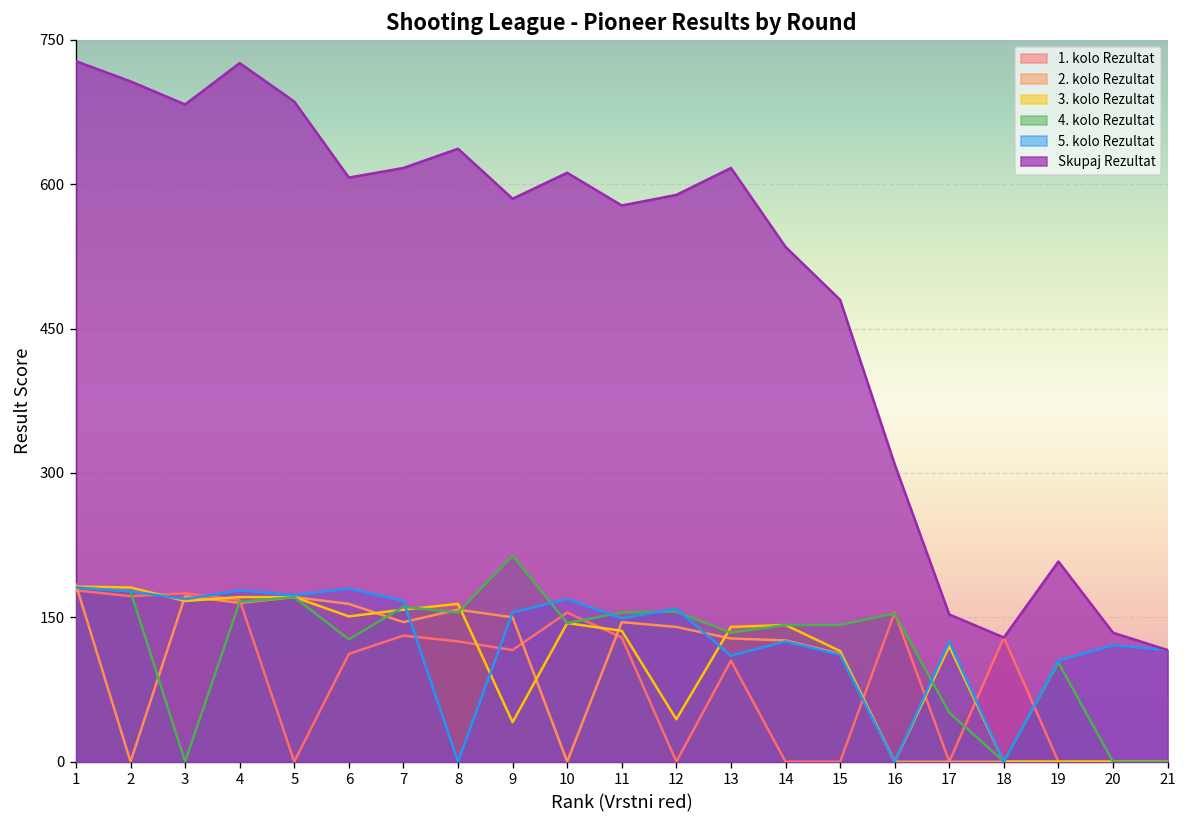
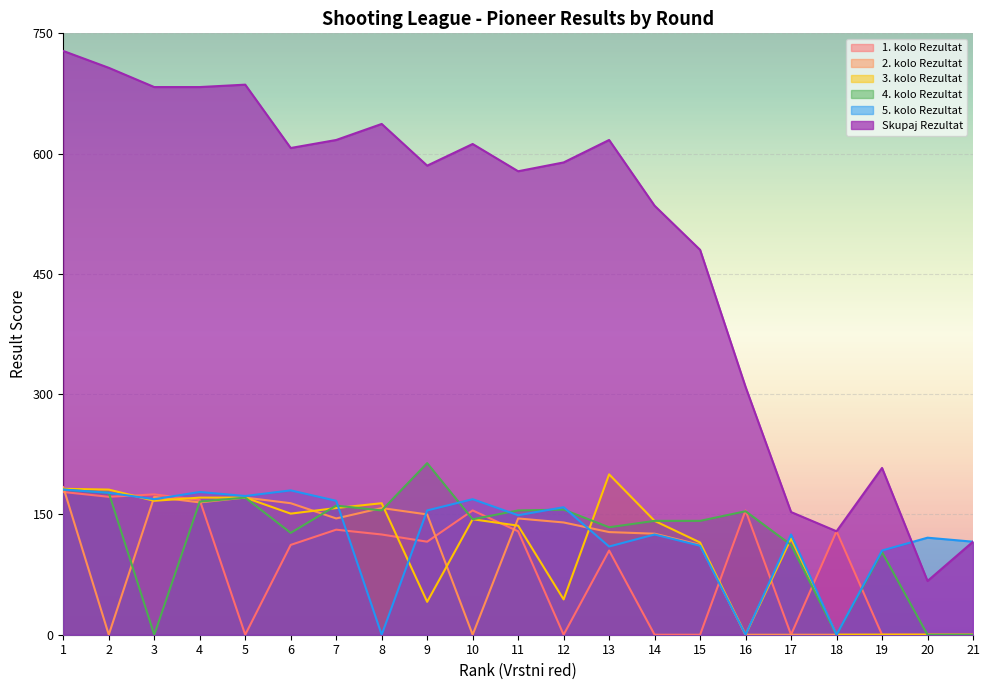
  {
    "3. kolo Rezultat": {
      "2": 180,
      "6": 150,
      "8": 160,
      "9": 40,
      "11": 140,
      "12": 40,
-     "13": 140,
+     "13": 200,
      "17": 120
    },
    "4. kolo Rezultat": {
      "3": 0,
      "6": 130,
      "9": 210,
      "11": 160,
      "13": 130,
      "15": 140,
-     "17": 50
+     "17": 110
    },
    "5. kolo Rezultat": {
      "4": 180,
      "6": 180,
      "7": 170,
      "8": 0,
      "9": 160,
      "10": 170,
      "11": 150,
      "13": 110,
      "17": 130,
      "20": 120
    },
    "Skupaj Rezultat": {
      "1": 730,
      "2": 710,
      "3": 680,
-     "4": 730,
+     "4": 680,
      "5": 690,
      "6": 610,
      "7": 620,
      "8": 640,
      "9": 590,
      "10": 610,
      "11": 580,
      "12": 590,
      "13": 620,
      "14": 540,
      "15": 480,
      "16": 310,
      "17": 150,
      "19": 210,
-     "20": 130
+     "20": 70
    }
  }
